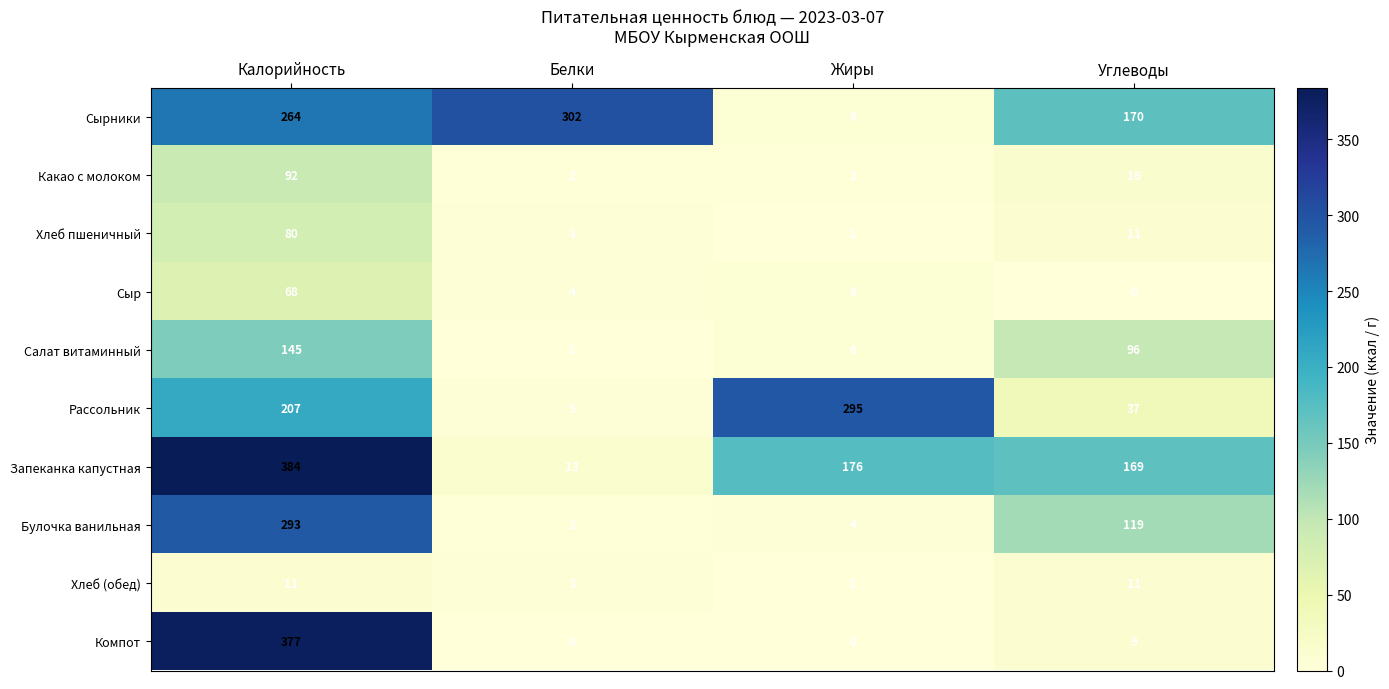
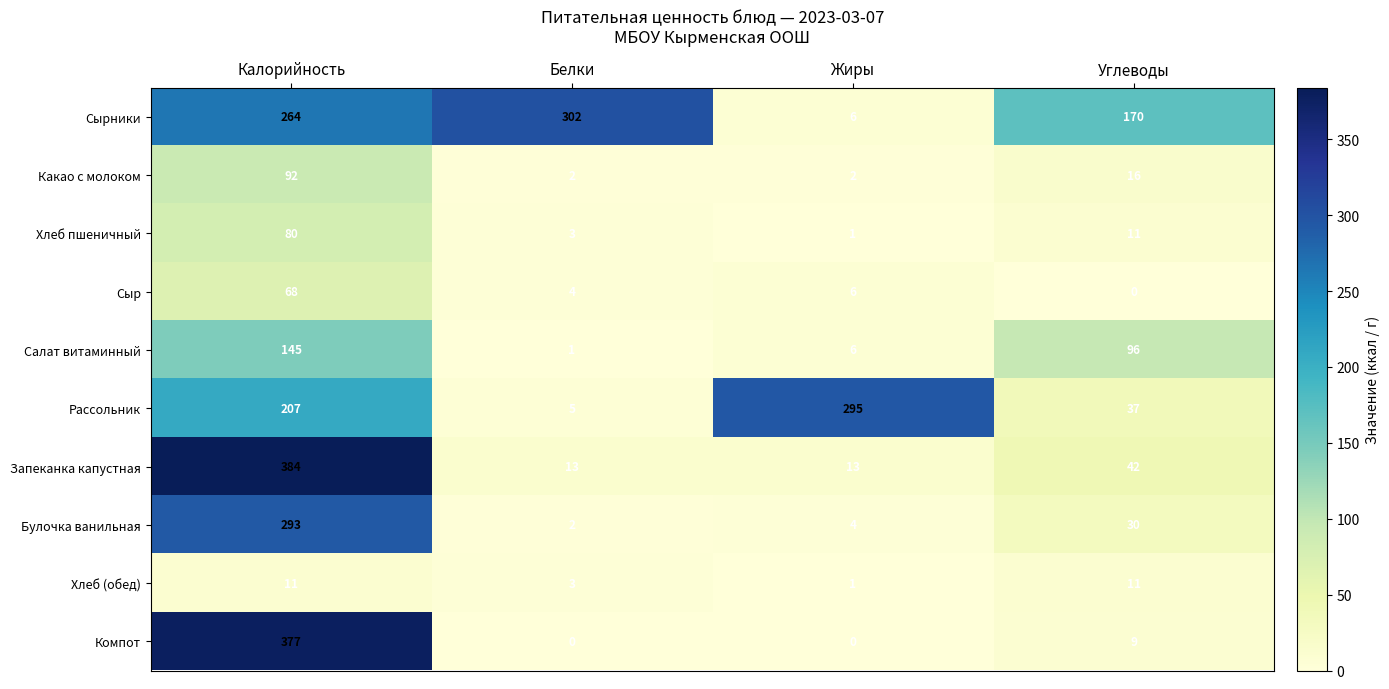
  {
    "Сырники": {
      "Калорийность": 264,
      "Белки": 302,
      "Углеводы": 170
    },
    "Какао с молоком": {
      "Калорийность": 92,
      "Углеводы": 16
    },
    "Хлеб пшеничный": {
      "Калорийность": 80
    },
    "Сыр": {
      "Калорийность": 68
    },
    "Салат витаминный": {
      "Калорийность": 145,
      "Углеводы": 96
    },
    "Рассольник": {
      "Калорийность": 207,
      "Жиры": 295,
      "Углеводы": 37
    },
    "Запеканка капустная": {
      "Калорийность": 384,
      "Белки": 13,
-     "Жиры": 176,
-     "Углеводы": 169
+     "Жиры": 13,
+     "Углеводы": 42
    },
    "Булочка ванильная": {
      "Калорийность": 293,
-     "Углеводы": 119
+     "Углеводы": 30
    },
    "Компот": {
      "Калорийность": 377
    }
  }
